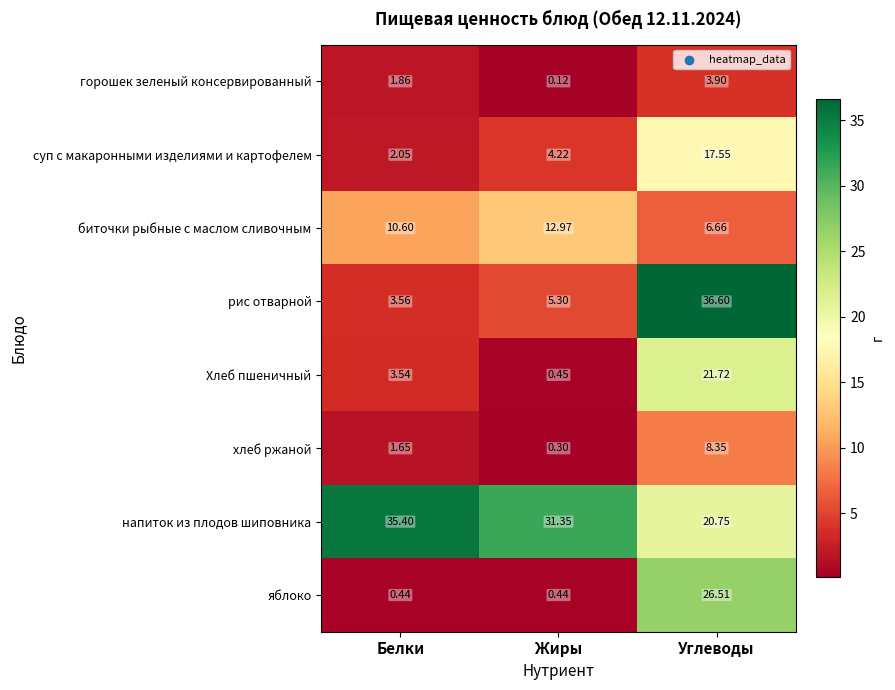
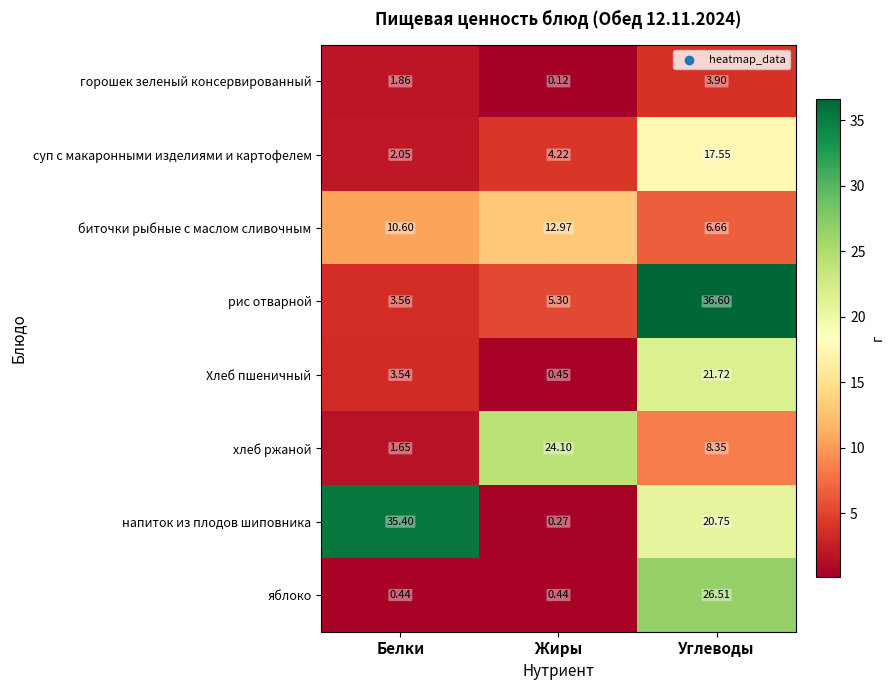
  {
    "хлеб ржаной": {
-     "Жиры": 0.30
+     "Жиры": 24.10
    },
    "напиток из плодов шиповника": {
-     "Жиры": 31.35
+     "Жиры": 0.27
    }
  }
